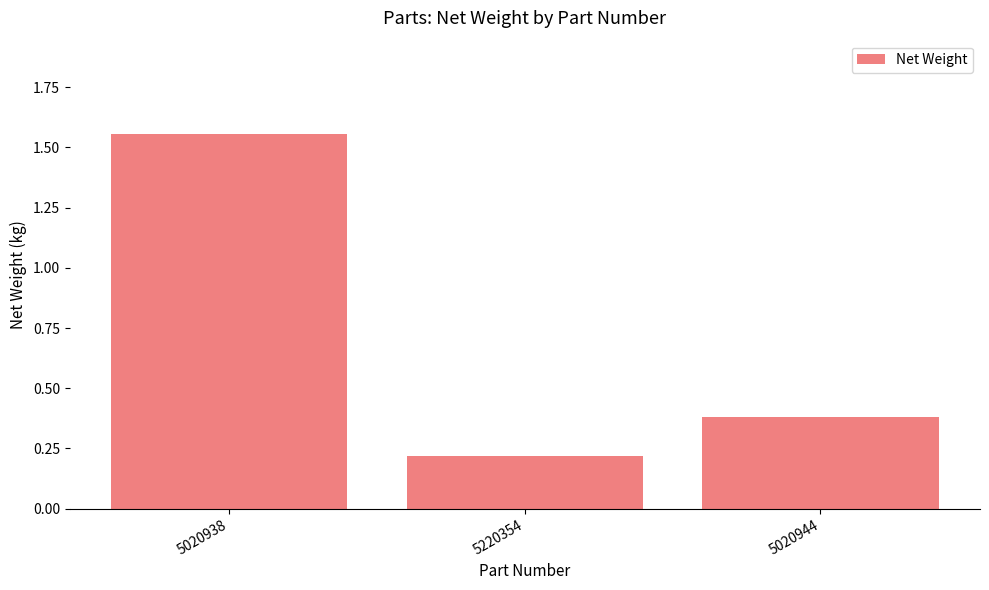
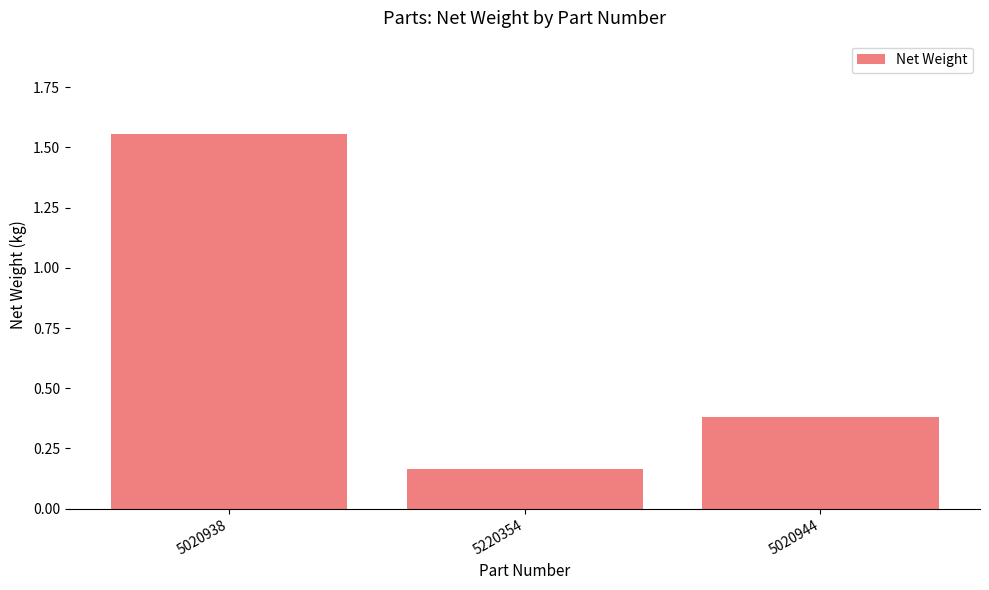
  {
    "5020938": 1.56,
-   "5220354": 0.22,
+   "5220354": 0.17,
    "5020944": 0.38
  }
